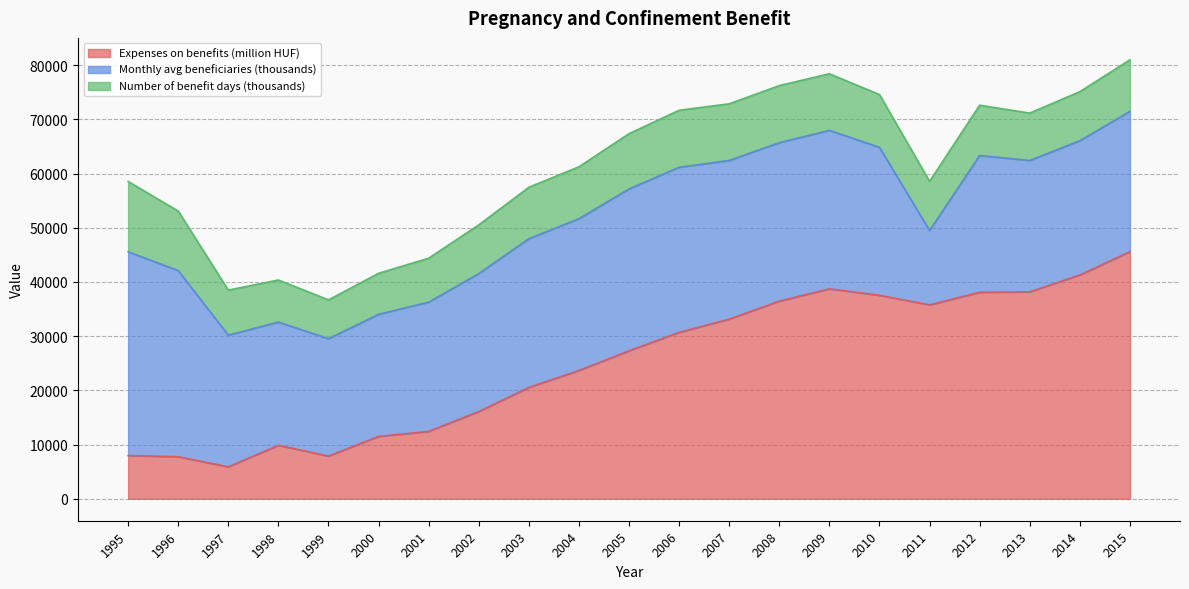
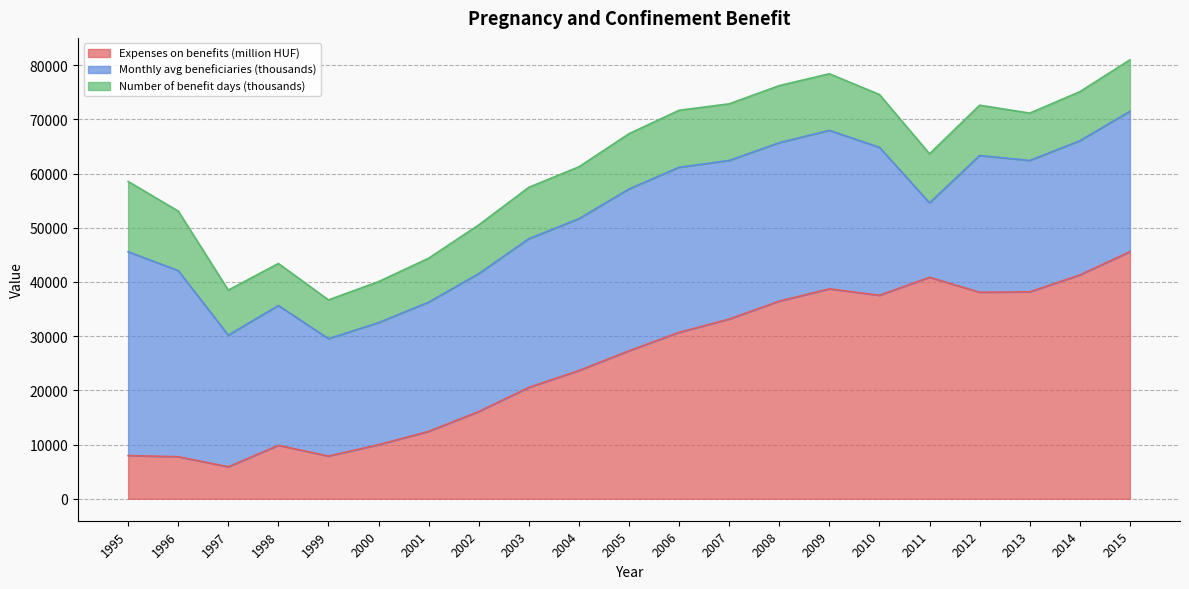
  {
    "Expenses on benefits (million HUF)": {
      "1995": 8000,
      "1996": 8000,
      "1997": 6000,
      "1998": 10000,
      "1999": 8000,
-     "2000": 12000,
+     "2000": 10000,
      "2001": 12000,
      "2002": 16000,
      "2003": 21000,
      "2004": 24000,
      "2005": 27000,
      "2006": 31000,
      "2007": 33000,
      "2008": 36000,
      "2009": 39000,
      "2010": 38000,
-     "2011": 36000,
+     "2011": 41000,
      "2012": 38000,
      "2013": 38000,
      "2014": 41000,
      "2015": 46000
    },
    "Monthly avg beneficiaries (thousands)": {
      "1995": 38000,
      "1996": 34000,
      "1997": 24000,
-     "1998": 23000,
+     "1998": 26000,
      "1999": 22000,
      "2000": 23000,
      "2001": 24000,
      "2002": 25000,
      "2003": 27000,
      "2004": 28000,
      "2005": 30000,
      "2006": 30000,
      "2007": 29000,
      "2008": 29000,
      "2009": 29000,
      "2010": 27000,
      "2011": 14000,
      "2012": 25000,
      "2013": 24000,
      "2014": 25000,
      "2015": 26000
    },
    "Number of benefit days (thousands)": {
      "1995": 13000,
      "1996": 11000,
      "1997": 8000,
      "1998": 8000,
      "1999": 7000,
      "2000": 8000,
      "2001": 8000,
      "2002": 9000,
      "2003": 9000,
      "2004": 10000,
      "2005": 10000,
      "2006": 11000,
      "2007": 10000,
      "2008": 11000,
      "2009": 10000,
      "2010": 10000,
      "2011": 9000,
      "2012": 9000,
      "2013": 9000,
      "2014": 9000,
      "2015": 10000
    }
  }
